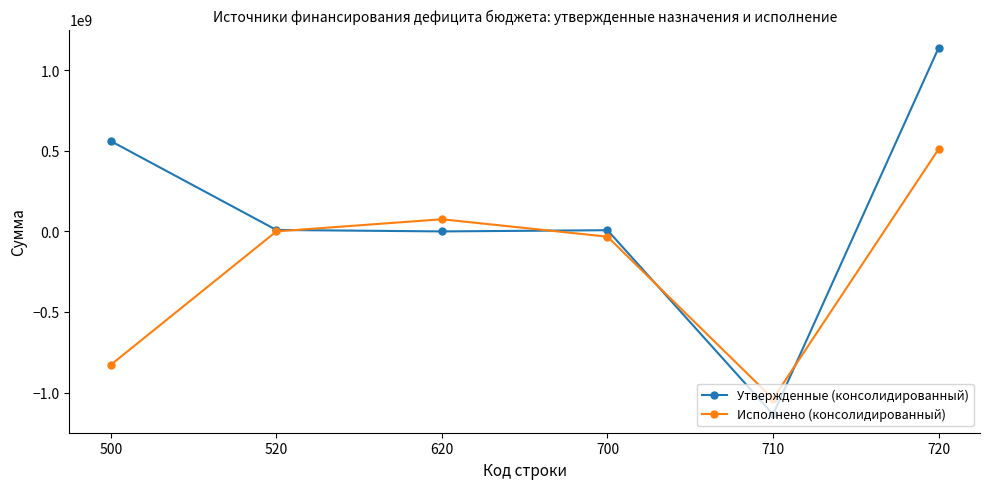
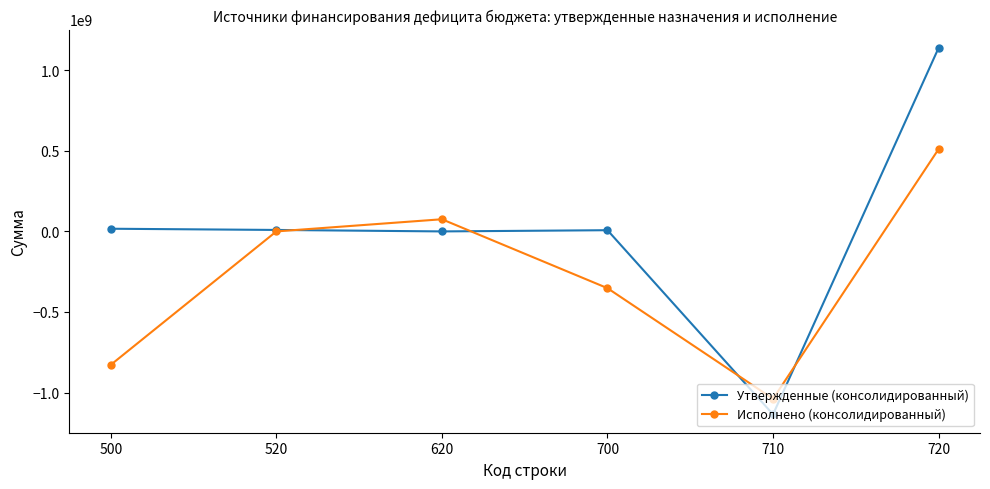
  {
    "Утвержденные (консолидированный)": {
-     "500": 560000000,
+     "500": 20000000,
      "620": 0,
      "700": 10000000,
      "720": 1140000000
    },
    "Исполнено (консолидированный)": {
      "500": -830000000,
      "620": 80000000,
-     "700": -30000000,
+     "700": -350000000,
      "720": 510000000
    }
  }
